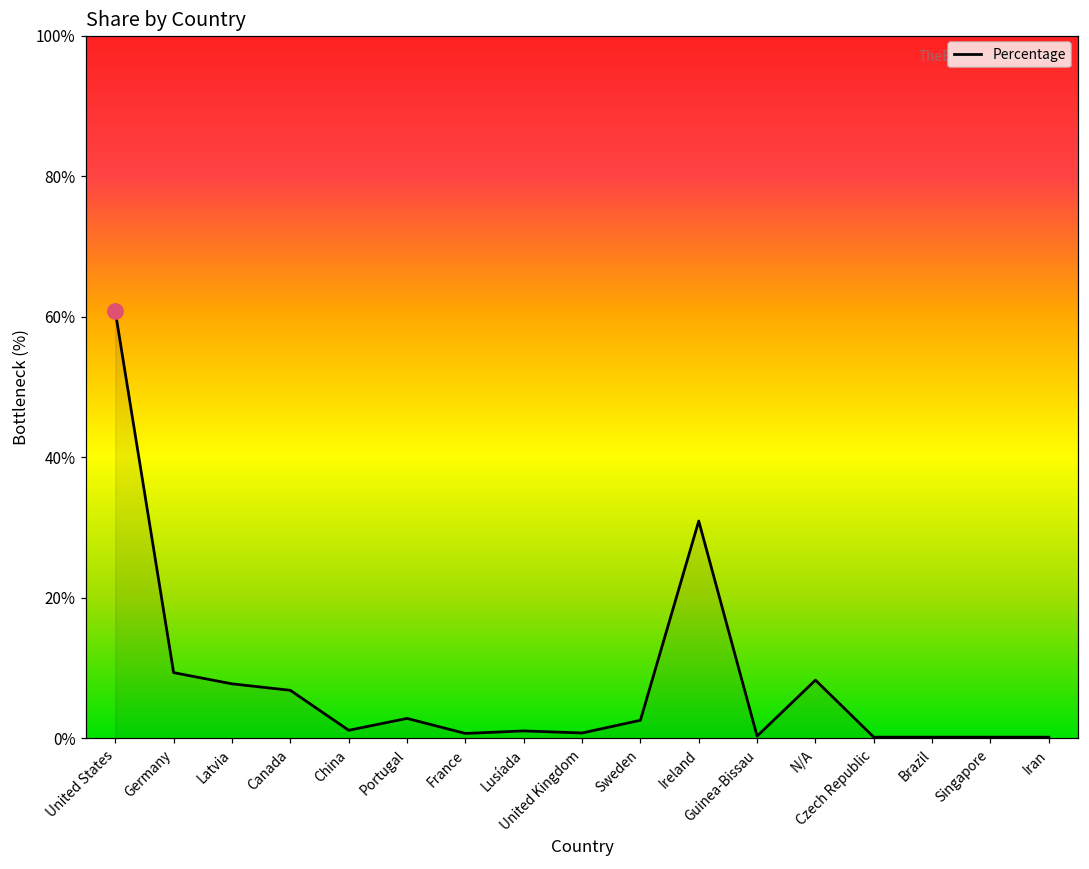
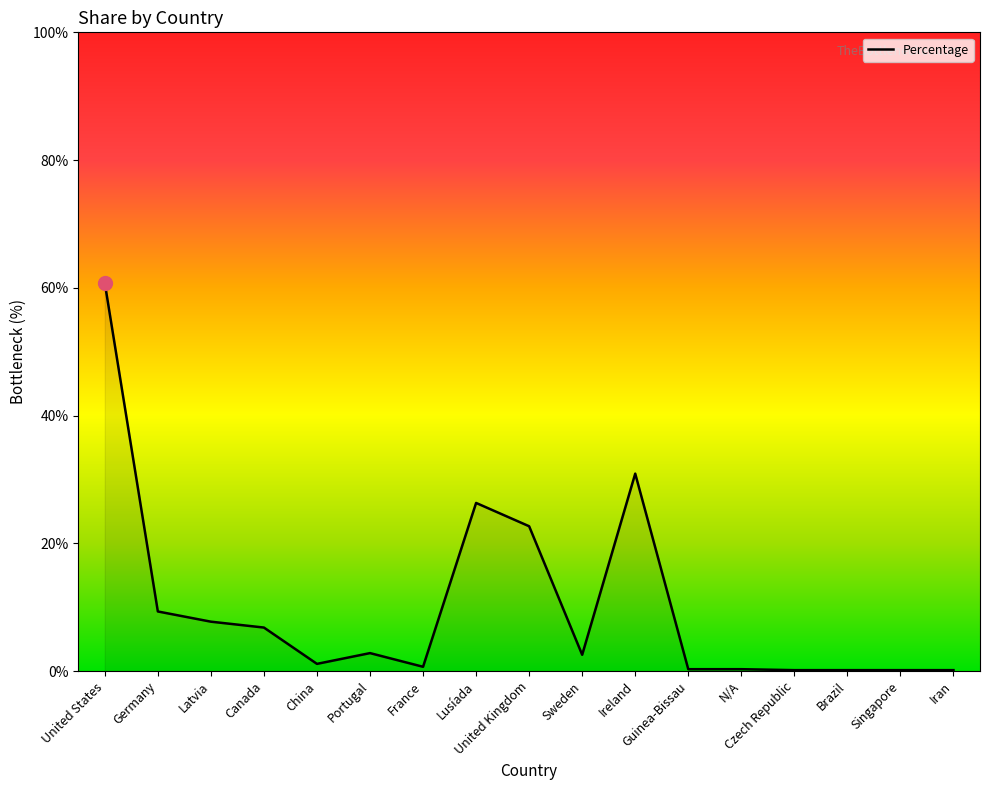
  {
    "Percentage": {
      "Germany": "9%",
      "Latvia": "8%",
      "Canada": "7%",
      "China": "1%",
      "Portugal": "3%",
      "France": "1%",
-     "Lusíada": "1%",
-     "United Kingdom": "1%",
+     "Lusíada": "26%",
+     "United Kingdom": "23%",
      "Sweden": "3%",
      "Ireland": "31%",
      "Guinea-Bissau": "0%",
-     "N/A": "8%",
+     "N/A": "0%",
      "Czech Republic": "0%",
      "Brazil": "0%",
      "Singapore": "0%",
      "Iran": "0%"
    }
  }
